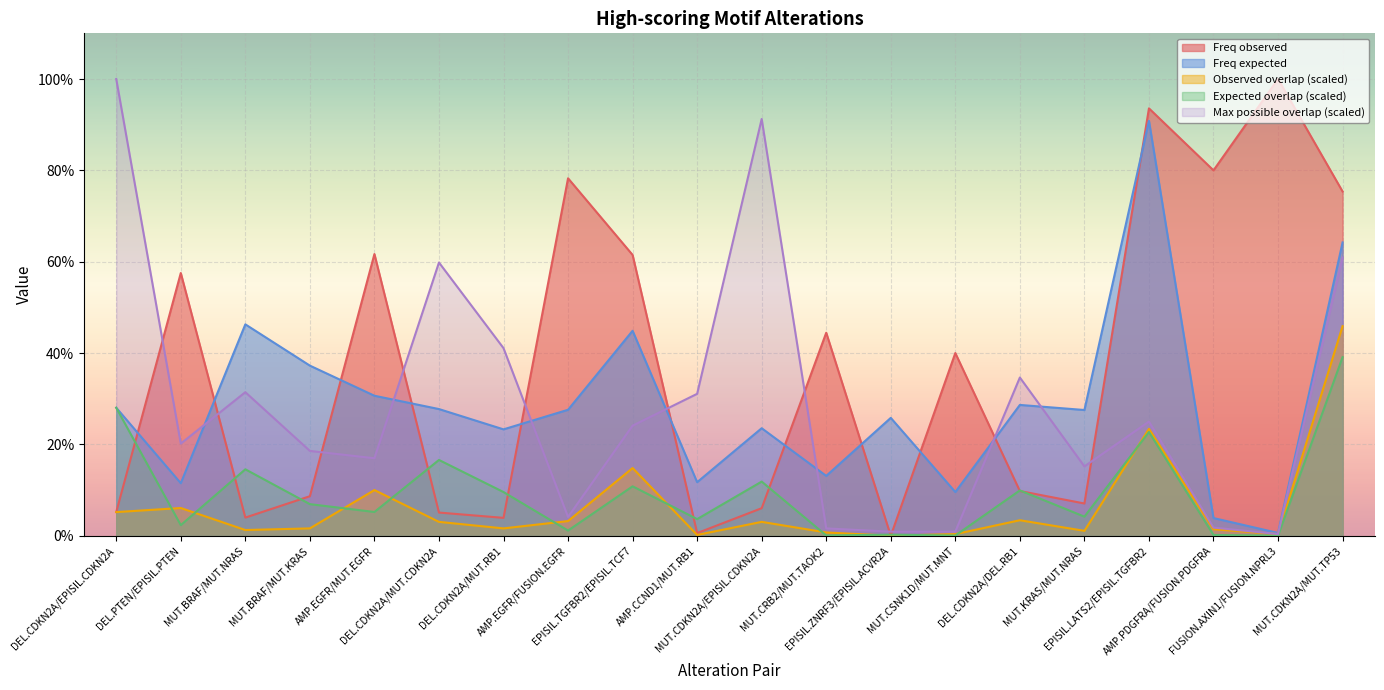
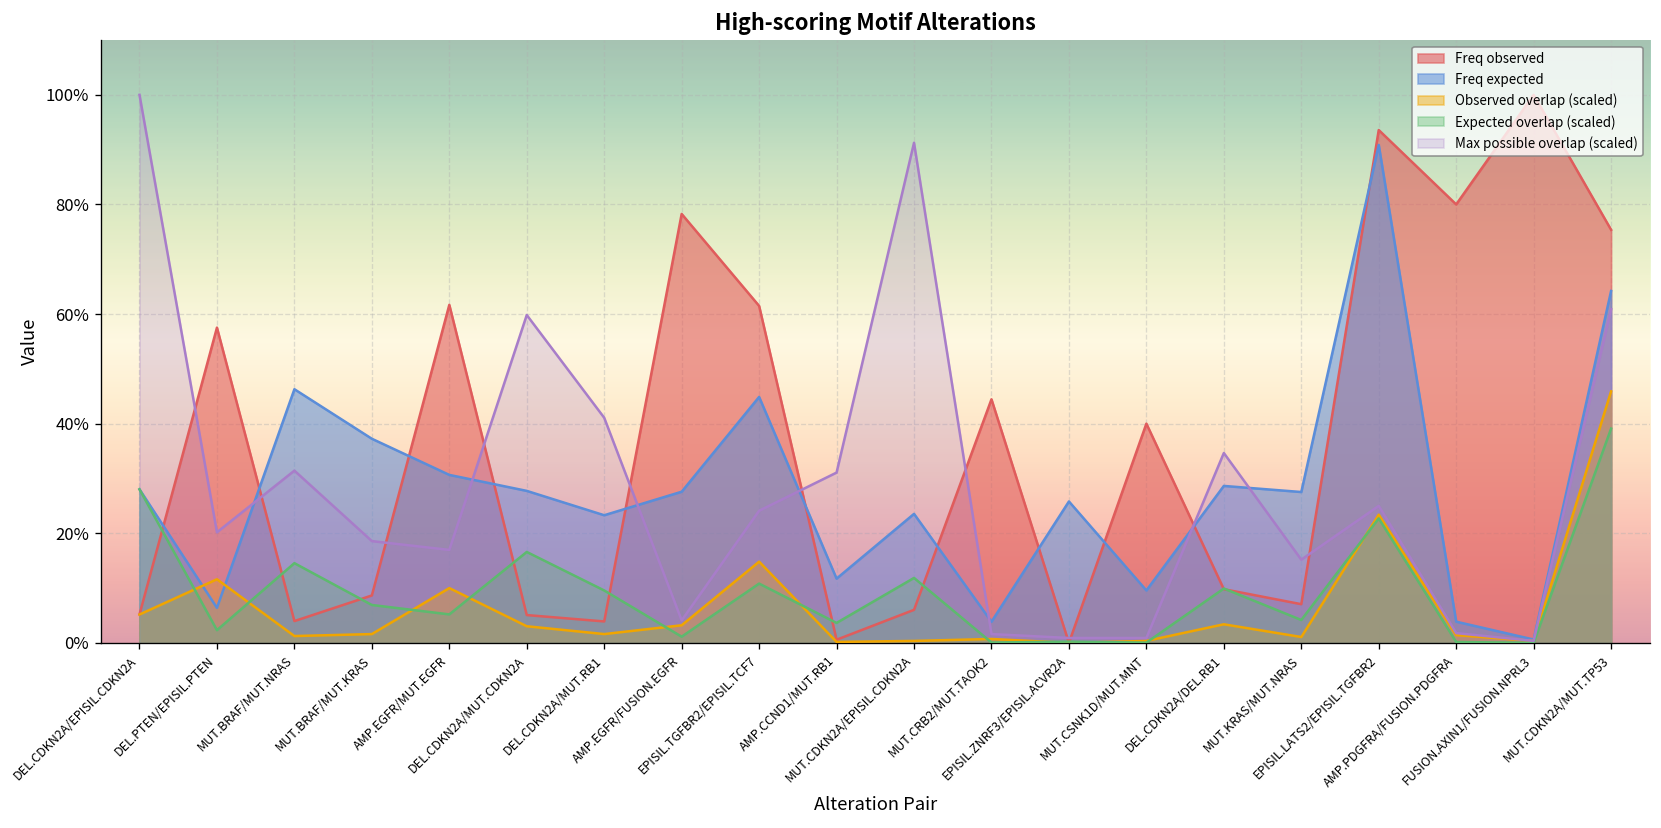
  {
    "Freq observed": {
      "DEL.PTEN/EPISIL.PTEN": "58%",
      "MUT.BRAF/MUT.NRAS": "4%",
      "MUT.BRAF/MUT.KRAS": "9%",
      "AMP.EGFR/MUT.EGFR": "62%",
      "DEL.CDKN2A/MUT.CDKN2A": "5%",
      "DEL.CDKN2A/MUT.RB1": "4%",
      "AMP.EGFR/FUSION.EGFR": "78%",
      "EPISIL.TGFBR2/EPISIL.TCF7": "61%",
      "MUT.CDKN2A/EPISIL.CDKN2A": "6%",
      "MUT.CRB2/MUT.TAOK2": "44%",
      "MUT.CSNK1D/MUT.MNT": "40%",
      "MUT.KRAS/MUT.NRAS": "7%",
      "EPISIL.LATS2/EPISIL.TGFBR2": "94%",
      "AMP.PDGFRA/FUSION.PDGFRA": "80%",
      "MUT.CDKN2A/MUT.TP53": "75%"
    },
    "Freq expected": {
-     "DEL.PTEN/EPISIL.PTEN": "11%",
+     "DEL.PTEN/EPISIL.PTEN": "6%",
      "MUT.BRAF/MUT.NRAS": "46%",
      "MUT.BRAF/MUT.KRAS": "37%",
      "AMP.EGFR/MUT.EGFR": "31%",
      "DEL.CDKN2A/MUT.CDKN2A": "28%",
      "DEL.CDKN2A/MUT.RB1": "23%",
      "AMP.EGFR/FUSION.EGFR": "28%",
      "EPISIL.TGFBR2/EPISIL.TCF7": "45%",
      "AMP.CCND1/MUT.RB1": "12%",
      "MUT.CDKN2A/EPISIL.CDKN2A": "24%",
-     "MUT.CRB2/MUT.TAOK2": "13%",
+     "MUT.CRB2/MUT.TAOK2": "4%",
      "EPISIL.ZNRF3/EPISIL.ACVR2A": "26%",
      "MUT.CSNK1D/MUT.MNT": "10%",
      "DEL.CDKN2A/DEL.RB1": "29%",
      "MUT.KRAS/MUT.NRAS": "28%",
      "EPISIL.LATS2/EPISIL.TGFBR2": "91%",
      "AMP.PDGFRA/FUSION.PDGFRA": "4%",
      "MUT.CDKN2A/MUT.TP53": "64%"
    },
    "Observed overlap (scaled)": {
-     "DEL.PTEN/EPISIL.PTEN": "6%",
+     "DEL.PTEN/EPISIL.PTEN": "12%",
      "MUT.BRAF/MUT.NRAS": "1%",
      "MUT.BRAF/MUT.KRAS": "2%",
      "AMP.EGFR/MUT.EGFR": "10%",
      "DEL.CDKN2A/MUT.CDKN2A": "3%",
      "DEL.CDKN2A/MUT.RB1": "2%",
      "AMP.EGFR/FUSION.EGFR": "3%",
      "EPISIL.TGFBR2/EPISIL.TCF7": "15%",
-     "MUT.CDKN2A/EPISIL.CDKN2A": "3%",
+     "MUT.CDKN2A/EPISIL.CDKN2A": "0%",
      "MUT.CRB2/MUT.TAOK2": "1%",
      "DEL.CDKN2A/DEL.RB1": "3%",
      "MUT.KRAS/MUT.NRAS": "1%",
      "EPISIL.LATS2/EPISIL.TGFBR2": "23%",
      "MUT.CDKN2A/MUT.TP53": "46%"
    },
    "Expected overlap (scaled)": {
      "DEL.PTEN/EPISIL.PTEN": "2%",
      "MUT.BRAF/MUT.NRAS": "15%",
      "MUT.BRAF/MUT.KRAS": "7%",
      "AMP.EGFR/MUT.EGFR": "5%",
      "DEL.CDKN2A/MUT.CDKN2A": "17%",
      "DEL.CDKN2A/MUT.RB1": "10%",
      "AMP.EGFR/FUSION.EGFR": "1%",
      "EPISIL.TGFBR2/EPISIL.TCF7": "11%",
      "AMP.CCND1/MUT.RB1": "4%",
      "MUT.CDKN2A/EPISIL.CDKN2A": "12%",
      "MUT.CRB2/MUT.TAOK2": "0%",
      "MUT.KRAS/MUT.NRAS": "4%",
      "EPISIL.LATS2/EPISIL.TGFBR2": "23%",
      "AMP.PDGFRA/FUSION.PDGFRA": "0%",
      "MUT.CDKN2A/MUT.TP53": "39%"
    },
    "Max possible overlap (scaled)": {
      "DEL.CDKN2A/EPISIL.CDKN2A": "100%",
      "DEL.PTEN/EPISIL.PTEN": "20%",
      "MUT.BRAF/MUT.NRAS": "31%",
      "MUT.BRAF/MUT.KRAS": "19%",
      "AMP.EGFR/MUT.EGFR": "17%",
      "DEL.CDKN2A/MUT.CDKN2A": "60%",
      "DEL.CDKN2A/MUT.RB1": "41%",
      "AMP.EGFR/FUSION.EGFR": "4%",
      "EPISIL.TGFBR2/EPISIL.TCF7": "24%",
      "AMP.CCND1/MUT.RB1": "31%",
      "MUT.CDKN2A/EPISIL.CDKN2A": "91%",
      "MUT.CRB2/MUT.TAOK2": "2%",
      "EPISIL.ZNRF3/EPISIL.ACVR2A": "1%",
      "DEL.CDKN2A/DEL.RB1": "35%",
      "MUT.KRAS/MUT.NRAS": "15%",
      "EPISIL.LATS2/EPISIL.TGFBR2": "25%",
      "MUT.CDKN2A/MUT.TP53": "61%"
    }
  }
